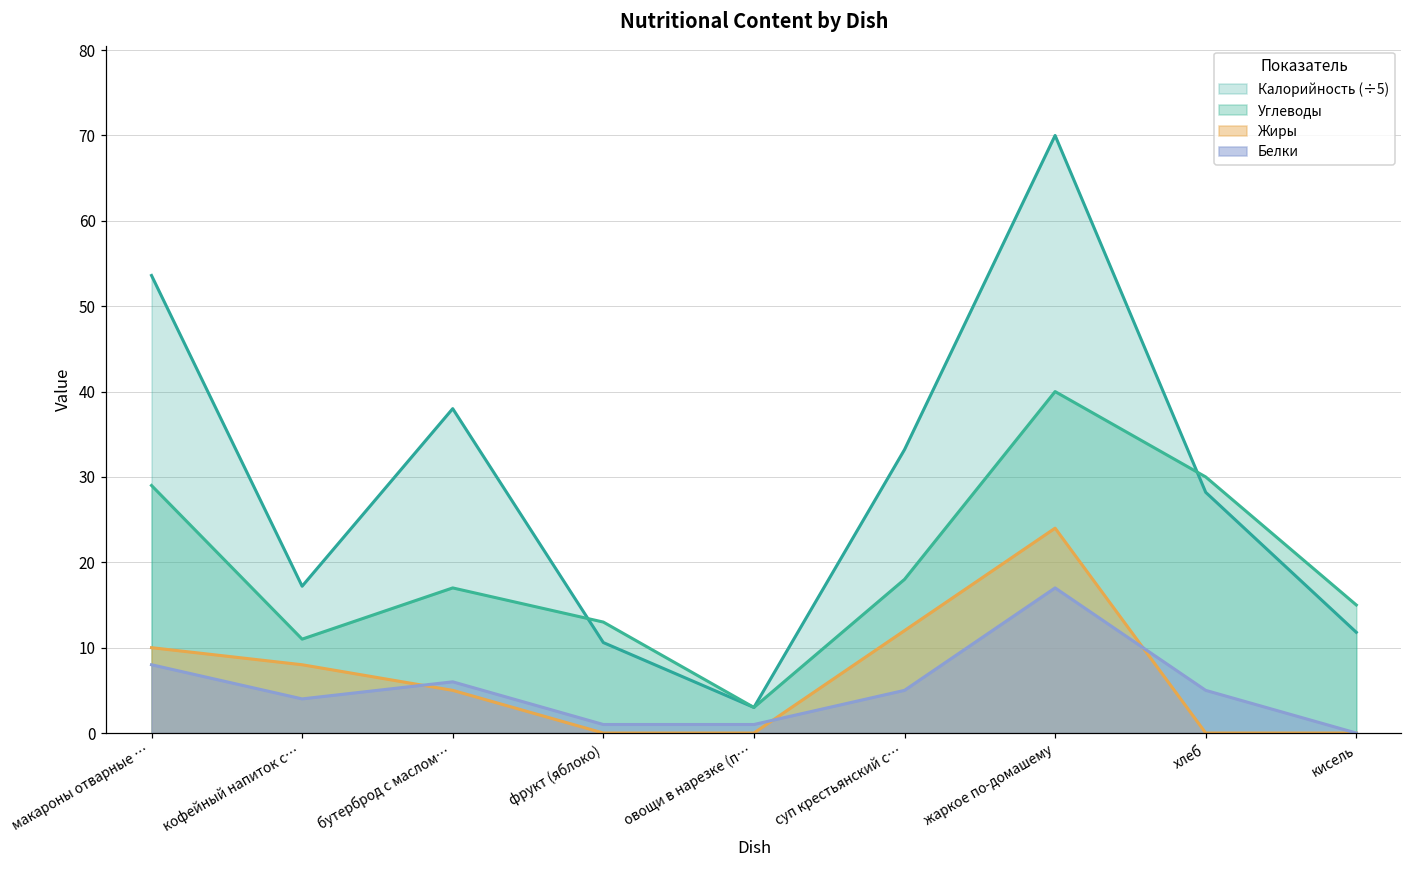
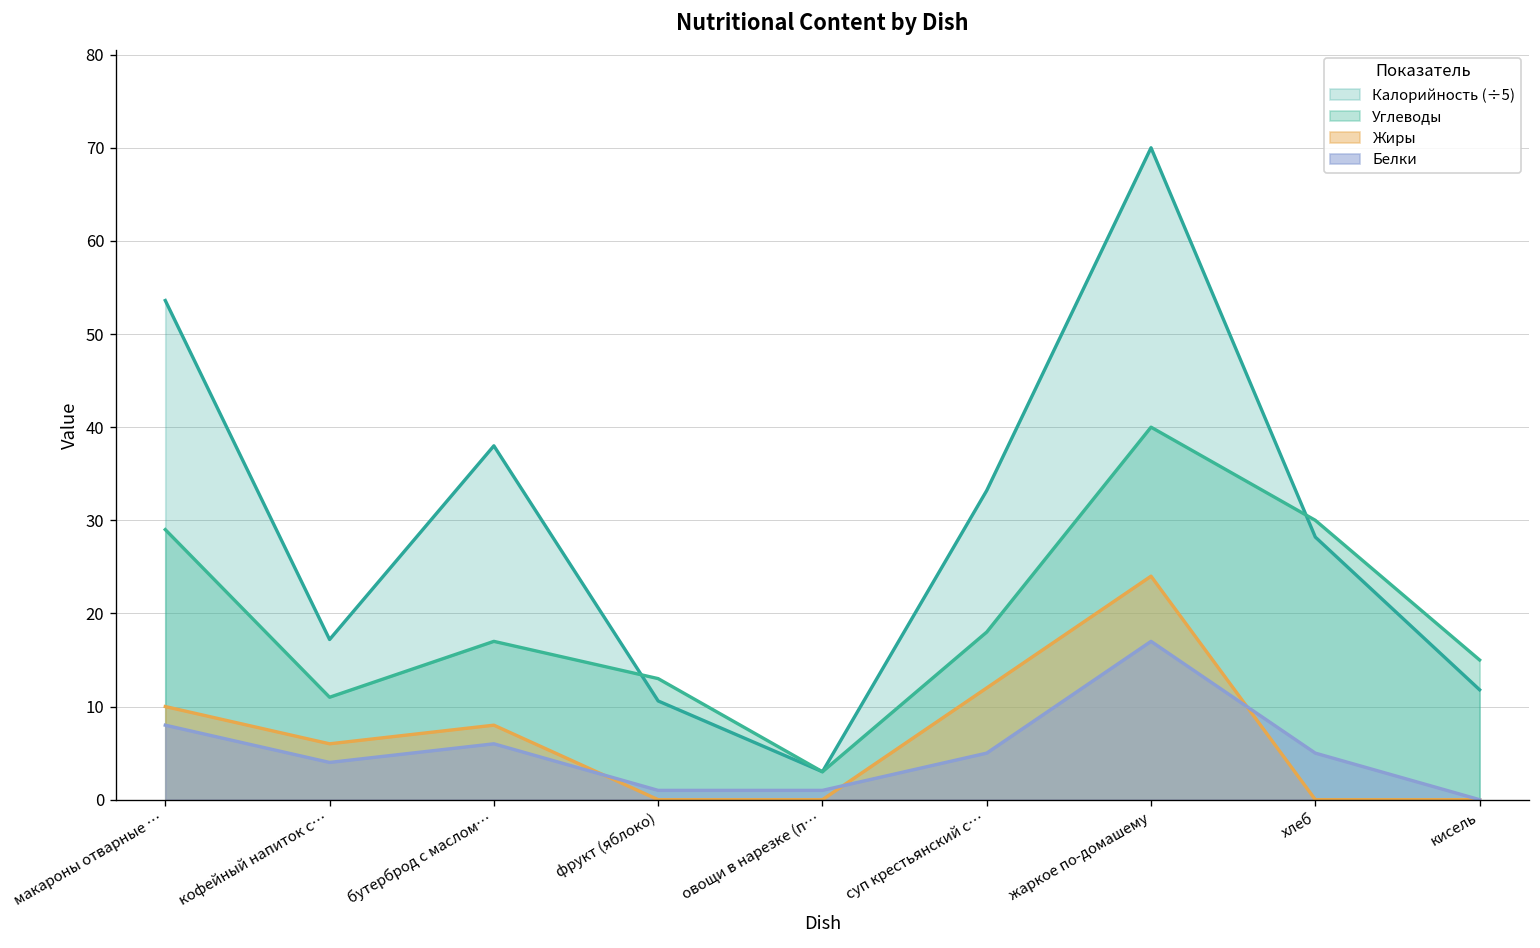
  {
    "Жиры": {
      "макароны отварные …": 10,
-     "кофейный напиток с…": 8,
-     "бутерброд с маслом…": 5,
+     "кофейный напиток с…": 6,
+     "бутерброд с маслом…": 8,
      "фрукт (яблоко)": 0,
      "овощи в нарезке (п…": 0,
      "суп крестьянский с…": 12,
      "жаркое по-домашему": 24,
      "хлеб": 0
    }
  }
